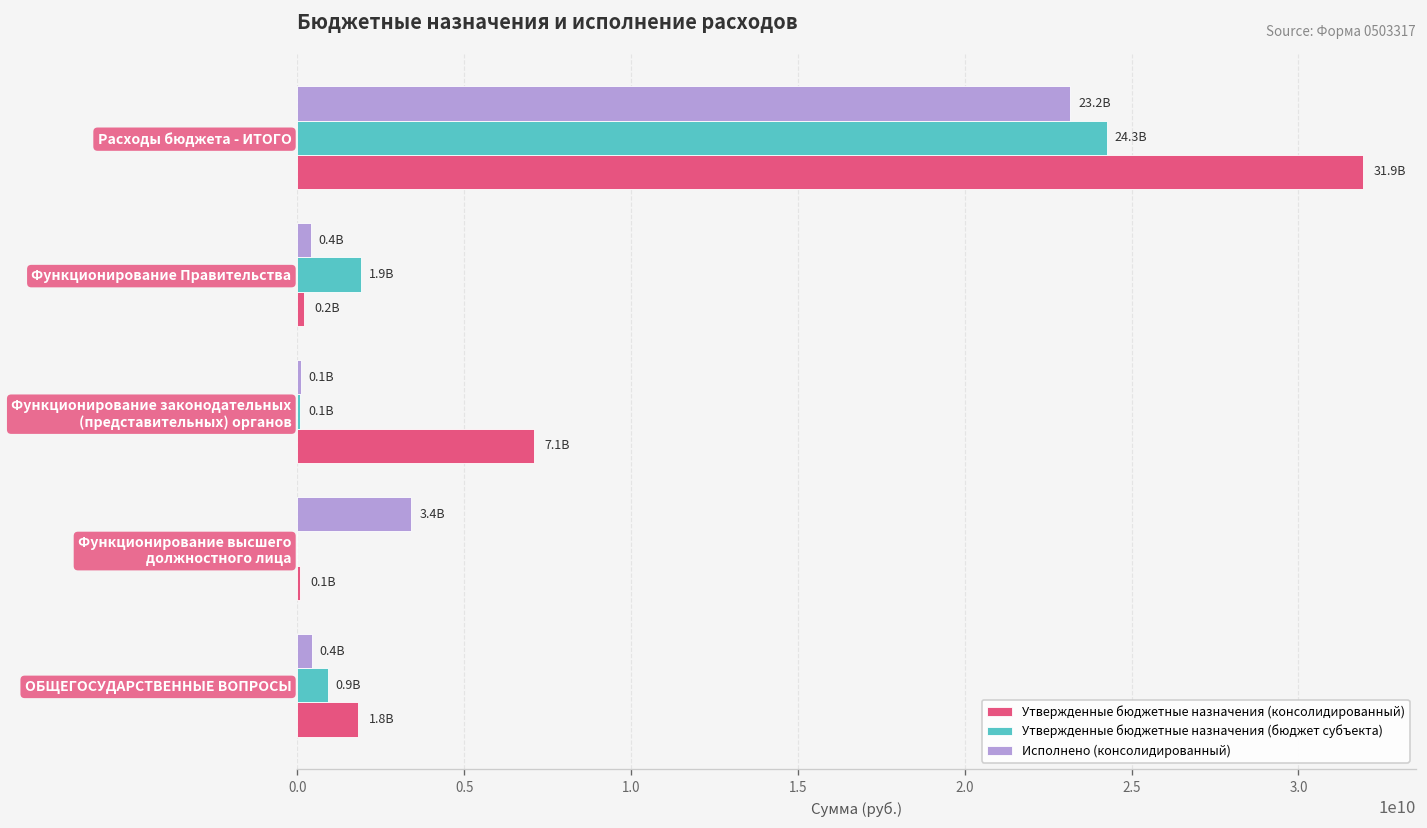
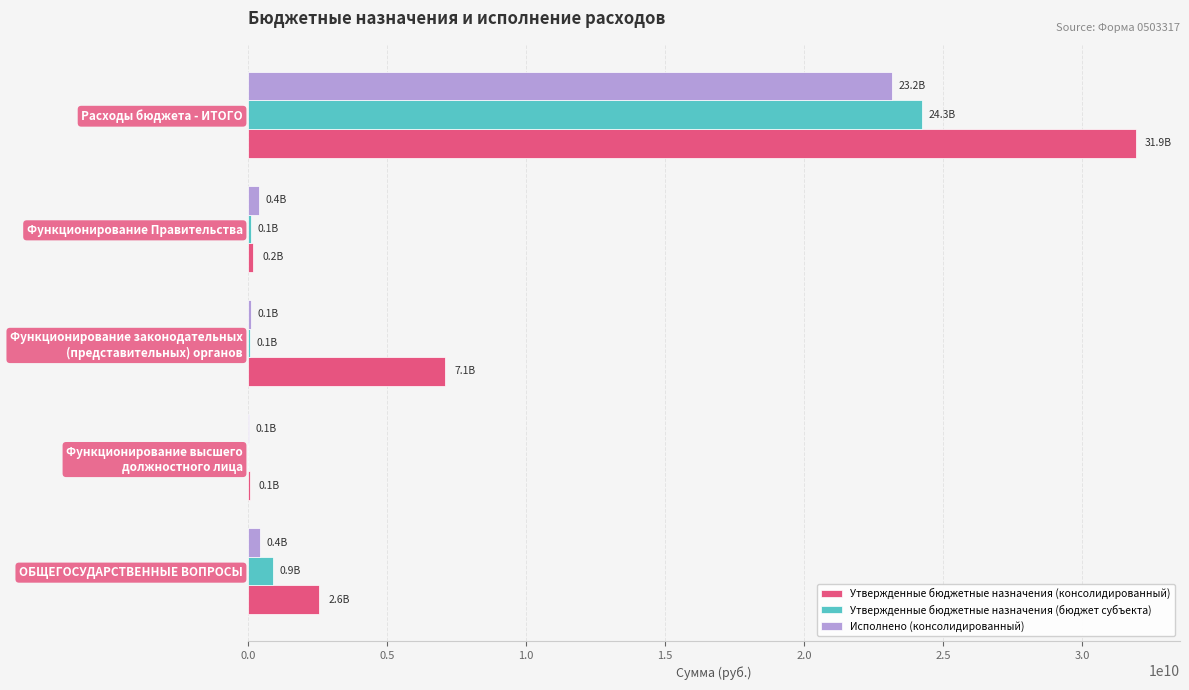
  {
    "Утвержденные бюджетные назначения (консолидированный)": {
      "Расходы бюджета - ИТОГО": "31.9B",
      "Функционирование Правительства": "0.2B",
      "Функционирование законодательных (представительных) органов": "7.1B",
      "Функционирование высшего должностного лица": "0.1B",
-     "ОБЩЕГОСУДАРСТВЕННЫЕ ВОПРОСЫ": "1.8B"
+     "ОБЩЕГОСУДАРСТВЕННЫЕ ВОПРОСЫ": "2.6B"
    },
    "Утвержденные бюджетные назначения (бюджет субъекта)": {
      "Расходы бюджета - ИТОГО": "24.3B",
-     "Функционирование Правительства": "1.9B",
+     "Функционирование Правительства": "0.1B",
      "Функционирование законодательных (представительных) органов": "0.1B",
      "ОБЩЕГОСУДАРСТВЕННЫЕ ВОПРОСЫ": "0.9B"
    },
    "Исполнено (консолидированный)": {
      "Расходы бюджета - ИТОГО": "23.2B",
      "Функционирование Правительства": "0.4B",
      "Функционирование законодательных (представительных) органов": "0.1B",
-     "Функционирование высшего должностного лица": "3.4B",
+     "Функционирование высшего должностного лица": "0.1B",
      "ОБЩЕГОСУДАРСТВЕННЫЕ ВОПРОСЫ": "0.4B"
    }
  }
